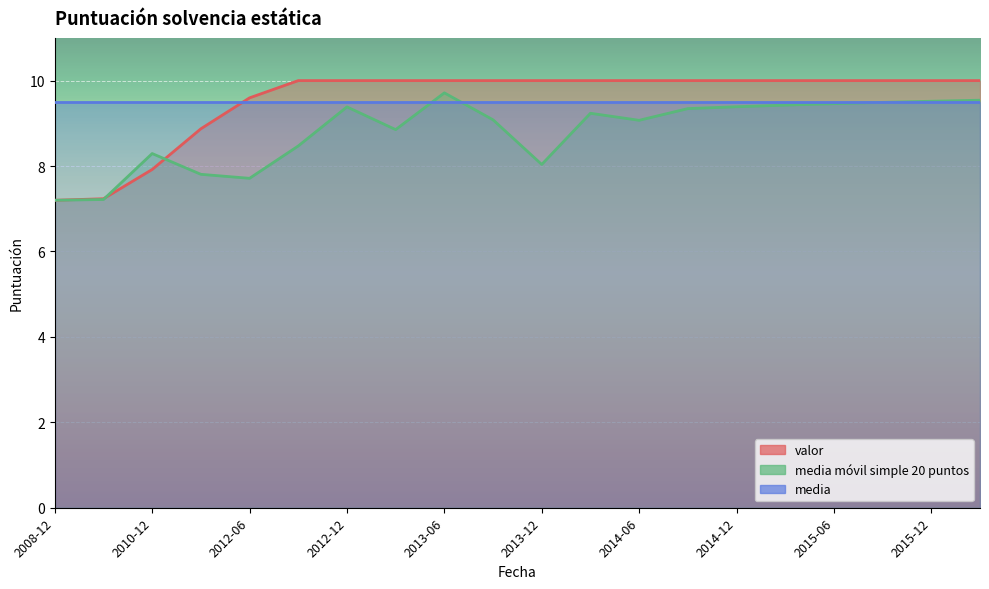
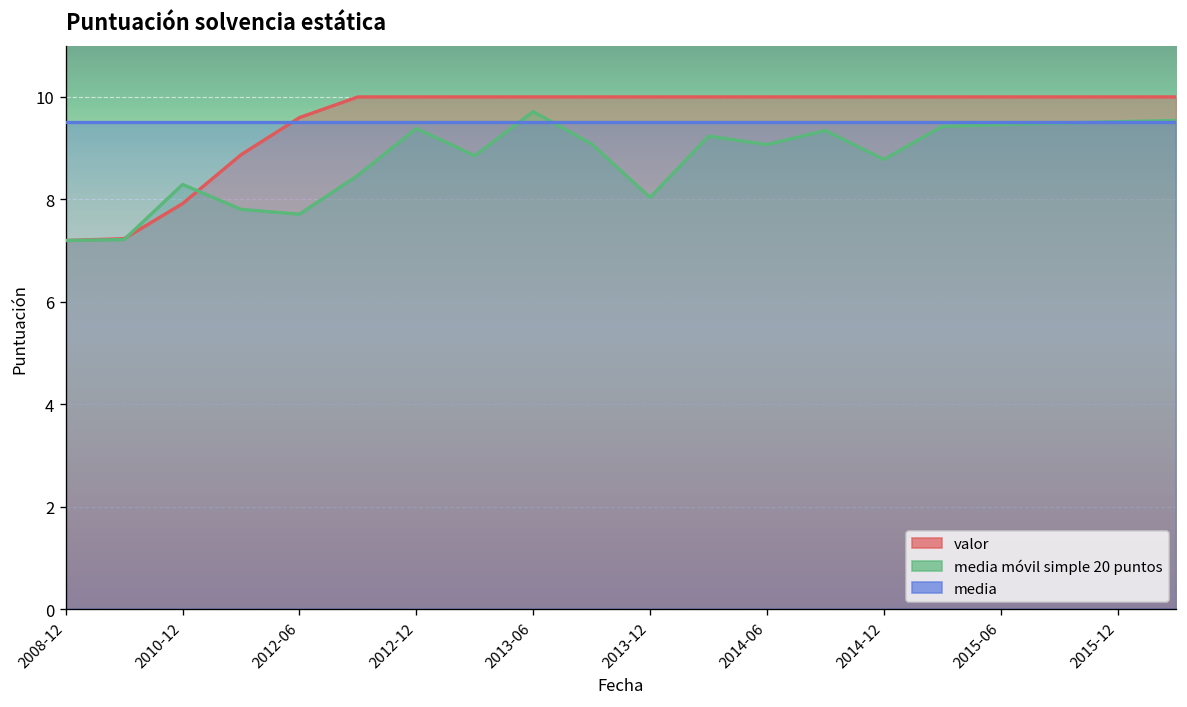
  {
    "valor": {
      "2010-12": 7.9,
      "2012-06": 9.6,
      "2012-12": 10.0,
      "2013-06": 10.0,
      "2013-12": 10.0,
      "2014-06": 10.0,
      "2014-12": 10.0,
      "2015-06": 10.0,
      "2015-12": 10.0
    },
    "media móvil simple 20 puntos": {
      "2010-12": 8.3,
      "2012-06": 7.7,
      "2012-12": 9.4,
      "2013-06": 9.7,
      "2013-12": 8.0,
      "2014-06": 9.1,
-     "2014-12": 9.4
+     "2014-12": 8.8
    },
    "media": {
      "2008-12": 9.5,
      "2010-12": 9.5,
      "2012-06": 9.5,
      "2012-12": 9.5,
      "2013-06": 9.5,
      "2013-12": 9.5,
      "2014-06": 9.5,
      "2014-12": 9.5
    }
  }
